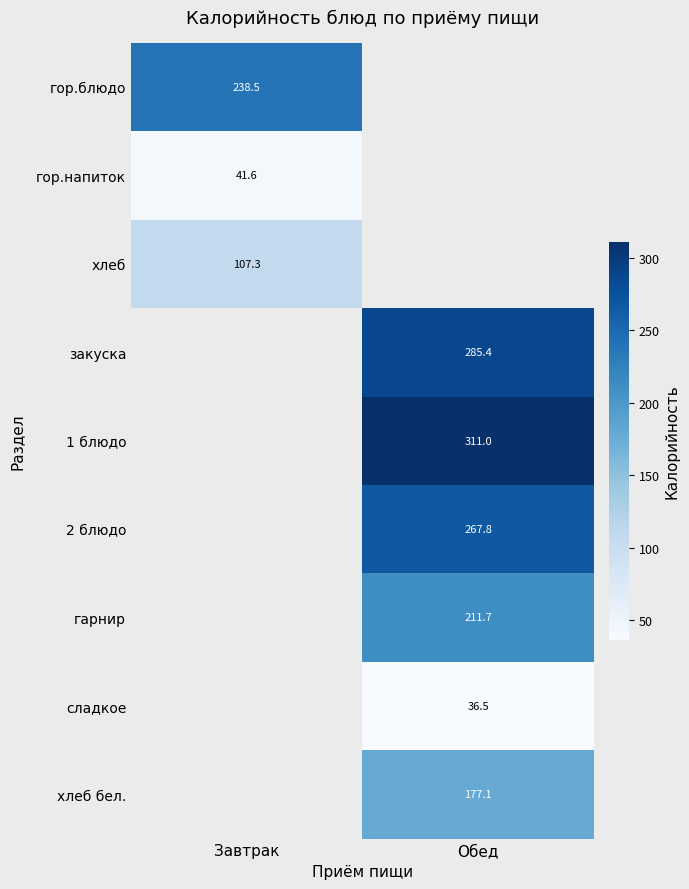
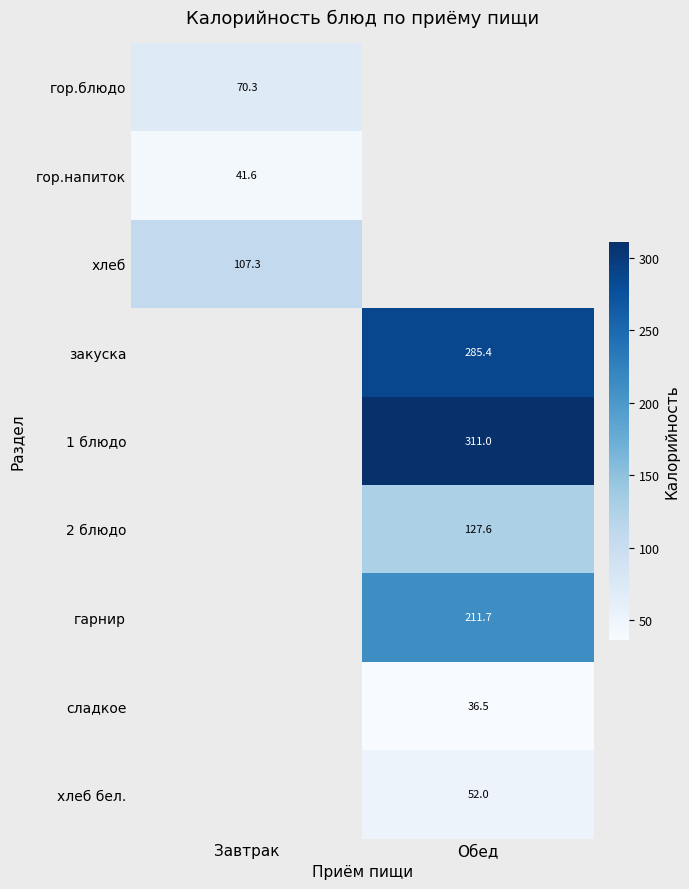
  {
    "гор.блюдо": {
-     "Завтрак": 238.5
+     "Завтрак": 70.3
    },
    "гор.напиток": {
      "Завтрак": 41.6
    },
    "хлеб": {
      "Завтрак": 107.3
    },
    "закуска": {
      "Обед": 285.4
    },
    "1 блюдо": {
      "Обед": 311.0
    },
    "2 блюдо": {
-     "Обед": 267.8
+     "Обед": 127.6
    },
    "гарнир": {
      "Обед": 211.7
    },
    "сладкое": {
      "Обед": 36.5
    },
    "хлеб бел.": {
-     "Обед": 177.1
+     "Обед": 52.0
    }
  }
